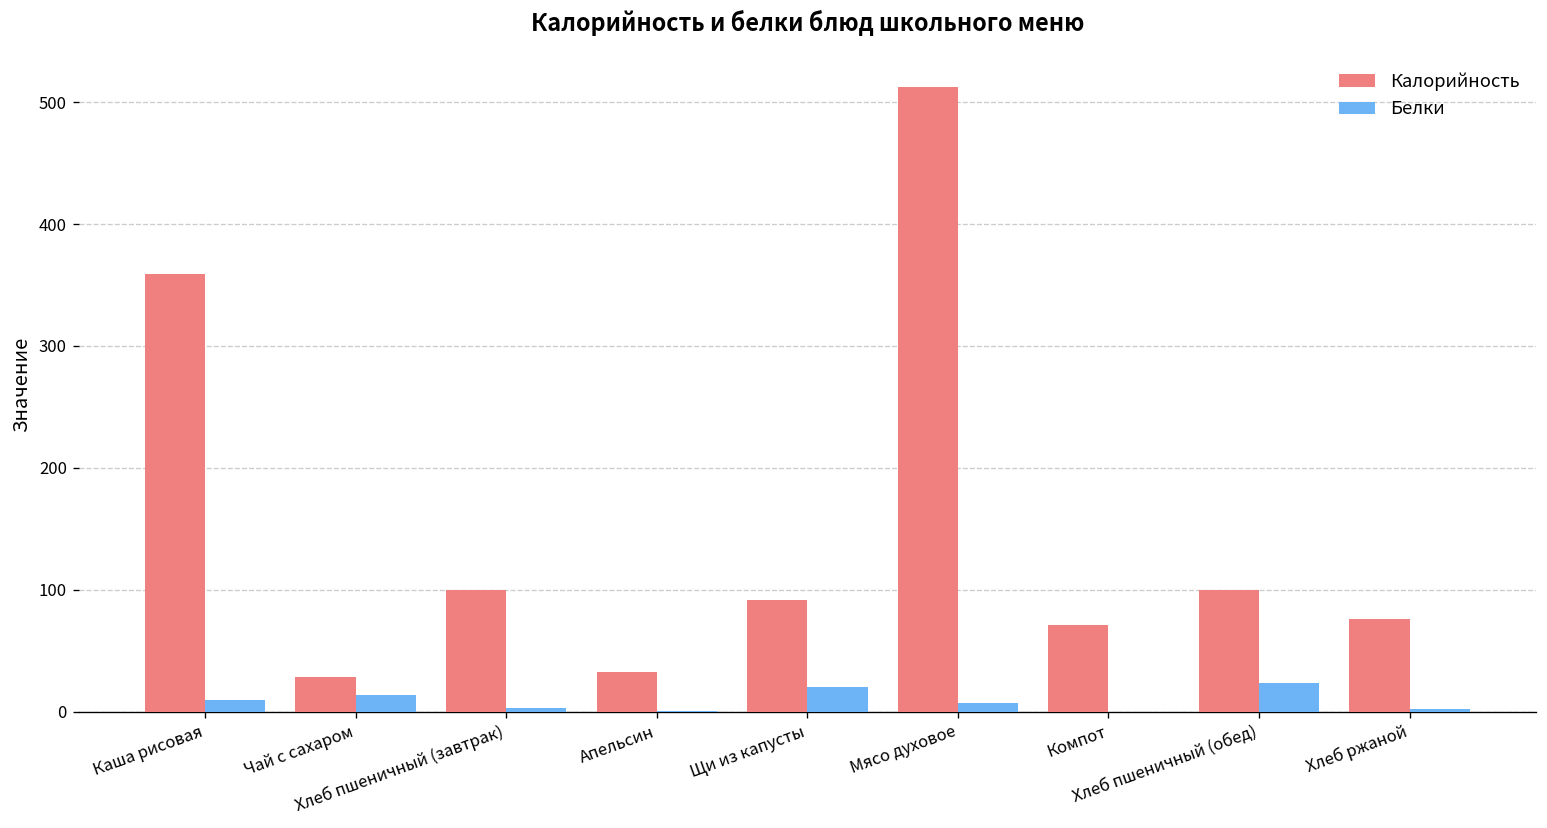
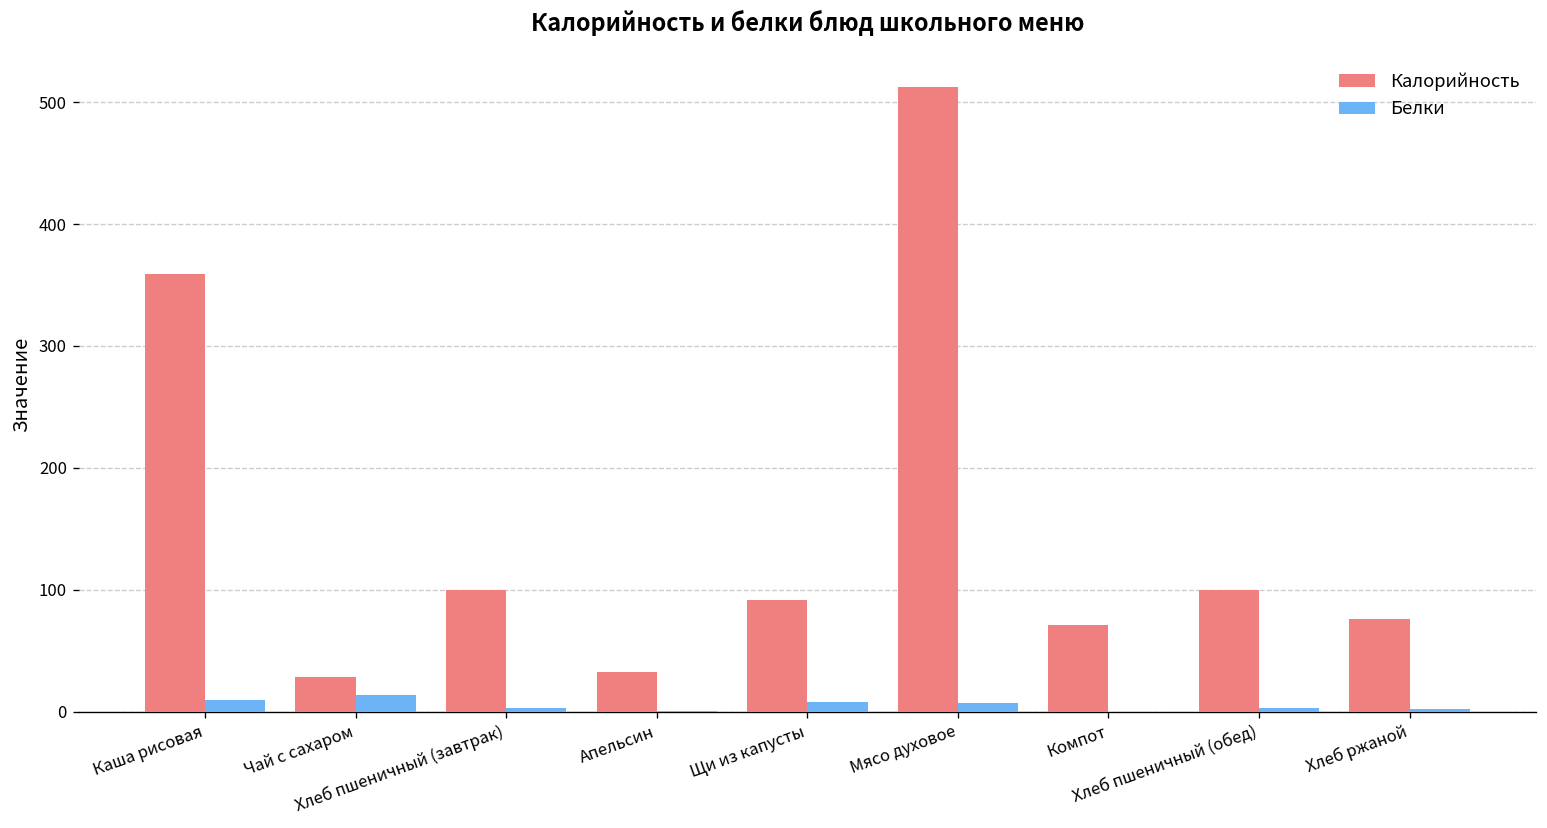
  {
    "Калорийность": {
      "Каша рисовая": 359,
      "Чай с сахаром": 29,
      "Хлеб пшеничный (завтрак)": 100,
      "Апельсин": 33,
      "Щи из капусты": 92,
      "Мясо духовое": 512,
      "Компот": 71,
      "Хлеб пшеничный (обед)": 100,
      "Хлеб ржаной": 76
    },
    "Белки": {
      "Каша рисовая": 10,
      "Чай с сахаром": 14,
      "Хлеб пшеничный (завтрак)": 3,
-     "Щи из капусты": 20,
+     "Щи из капусты": 8,
      "Мясо духовое": 7,
      "Компот": 0,
-     "Хлеб пшеничный (обед)": 24
+     "Хлеб пшеничный (обед)": 3
    }
  }
